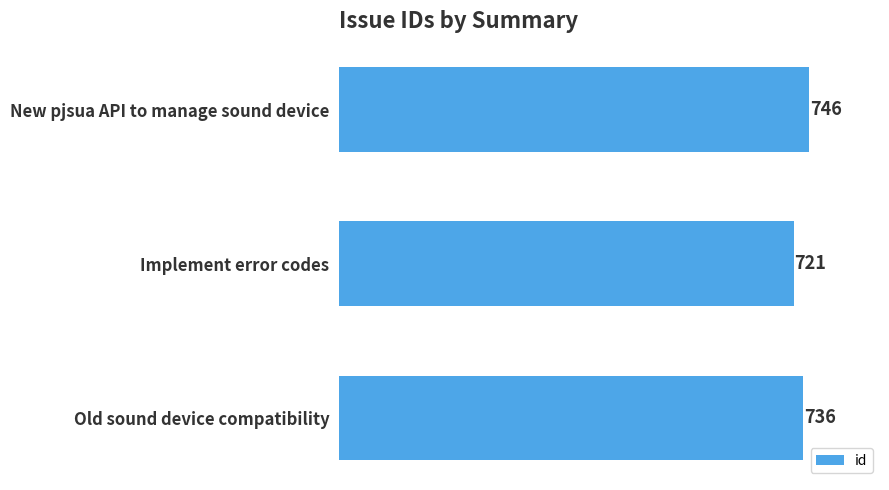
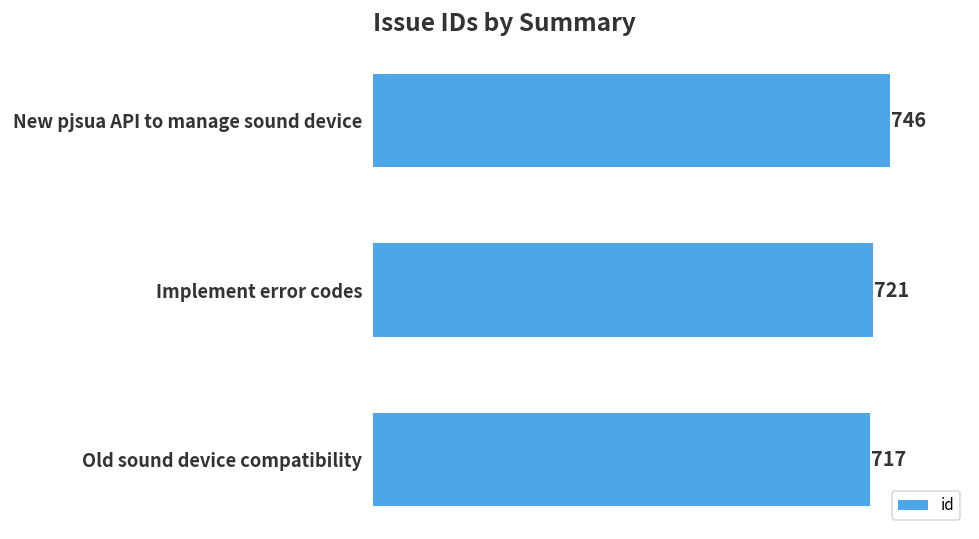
  {
    "New pjsua API to manage sound device": 746,
    "Implement error codes": 721,
-   "Old sound device compatibility": 736
+   "Old sound device compatibility": 717
  }
